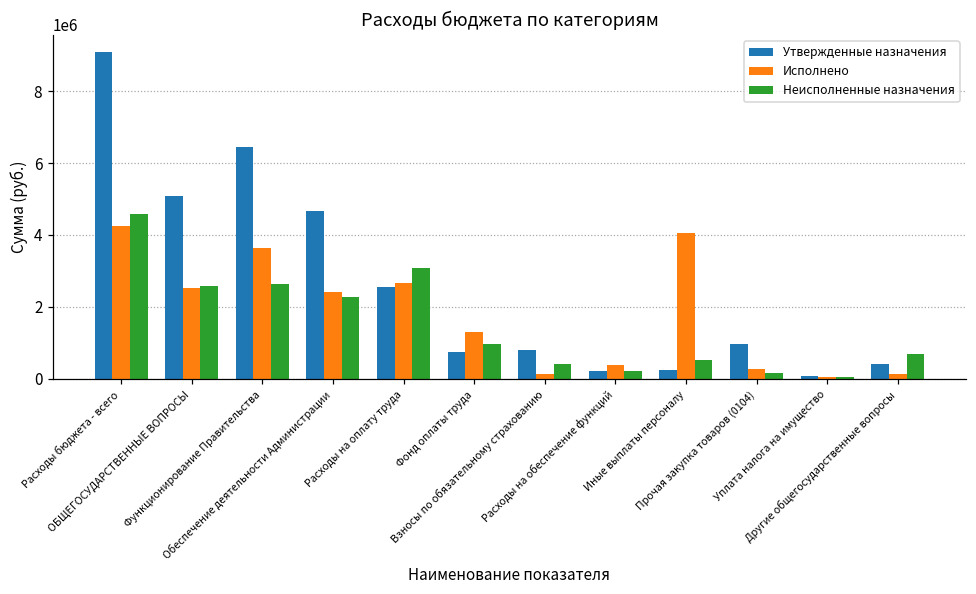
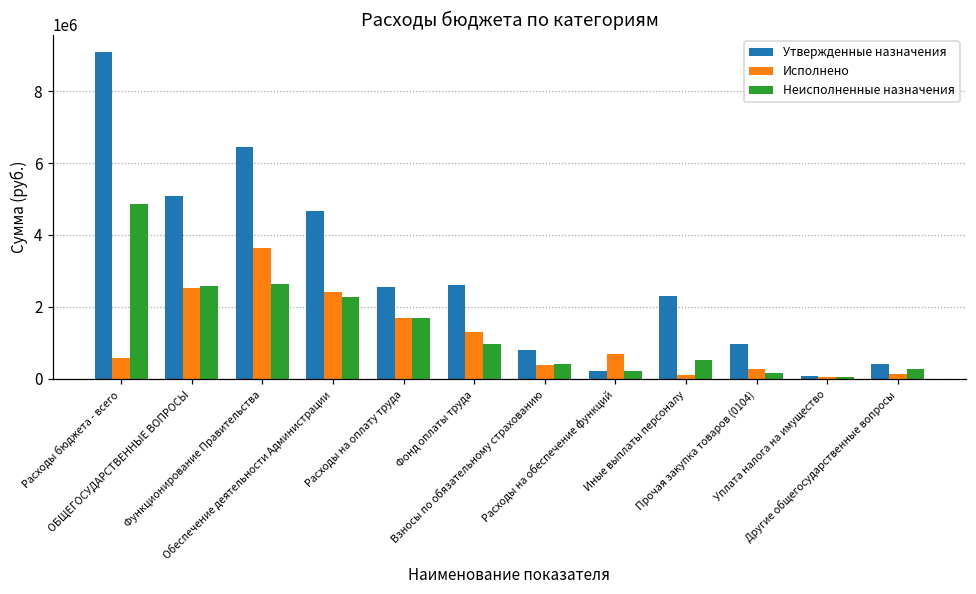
  {
    "Утвержденные назначения": {
      "Расходы бюджета - всего": 9100000,
      "ОБЩЕГОСУДАРСТВЕННЫЕ ВОПРОСЫ": 5100000,
      "Функционирование Правительства": 6400000,
      "Обеспечение деятельности Администрации": 4700000,
      "Расходы на оплату труда": 2600000,
-     "Фонд оплаты труда": 700000,
+     "Фонд оплаты труда": 2600000,
      "Взносы по обязательному страхованию": 800000,
      "Расходы на обеспечение функций": 200000,
-     "Иные выплаты персоналу": 200000,
+     "Иные выплаты персоналу": 2300000,
      "Прочая закупка товаров (0104)": 1000000,
      "Уплата налога на имущество": 100000,
      "Другие общегосударственные вопросы": 400000
    },
    "Исполнено": {
-     "Расходы бюджета - всего": 4200000,
+     "Расходы бюджета - всего": 600000,
      "ОБЩЕГОСУДАРСТВЕННЫЕ ВОПРОСЫ": 2500000,
      "Функционирование Правительства": 3600000,
      "Обеспечение деятельности Администрации": 2400000,
-     "Расходы на оплату труда": 2700000,
+     "Расходы на оплату труда": 1700000,
      "Фонд оплаты труда": 1300000,
-     "Взносы по обязательному страхованию": 100000,
-     "Расходы на обеспечение функций": 400000,
-     "Иные выплаты персоналу": 4000000,
+     "Взносы по обязательному страхованию": 400000,
+     "Расходы на обеспечение функций": 700000,
+     "Иные выплаты персоналу": 100000,
      "Прочая закупка товаров (0104)": 300000,
      "Другие общегосударственные вопросы": 100000
    },
    "Неисполненные назначения": {
-     "Расходы бюджета - всего": 4600000,
+     "Расходы бюджета - всего": 4900000,
      "ОБЩЕГОСУДАРСТВЕННЫЕ ВОПРОСЫ": 2600000,
      "Функционирование Правительства": 2600000,
      "Обеспечение деятельности Администрации": 2300000,
-     "Расходы на оплату труда": 3100000,
+     "Расходы на оплату труда": 1700000,
      "Фонд оплаты труда": 1000000,
      "Взносы по обязательному страхованию": 400000,
      "Расходы на обеспечение функций": 200000,
      "Иные выплаты персоналу": 500000,
      "Прочая закупка товаров (0104)": 200000,
-     "Другие общегосударственные вопросы": 700000
+     "Другие общегосударственные вопросы": 300000
    }
  }
